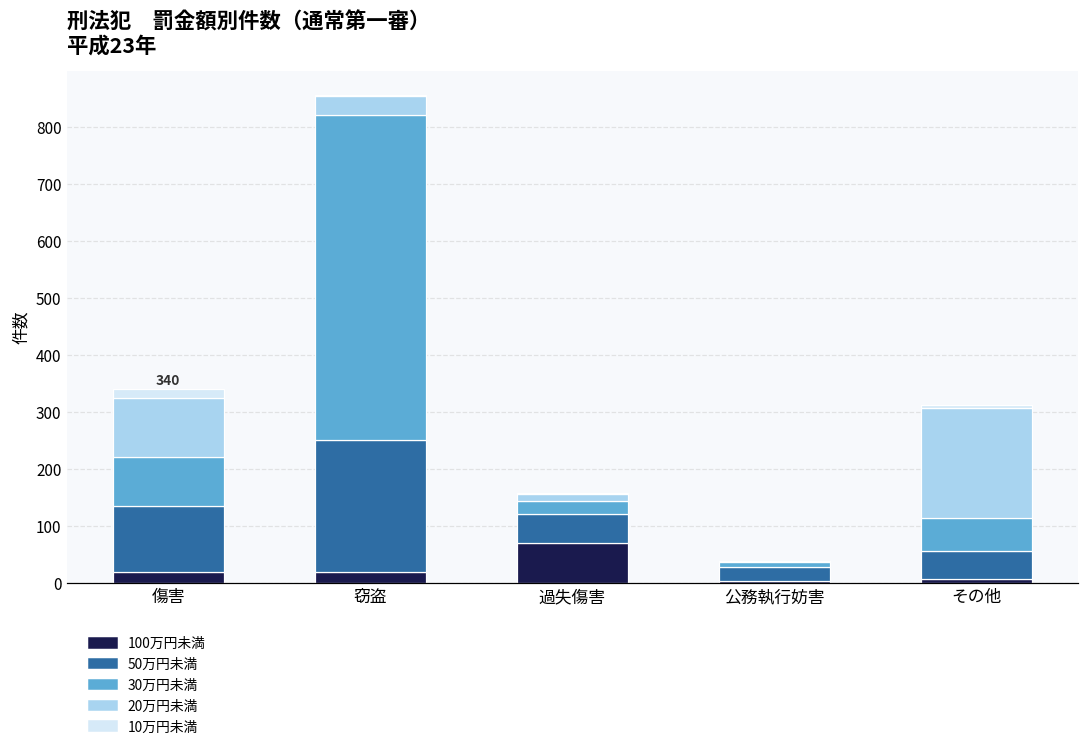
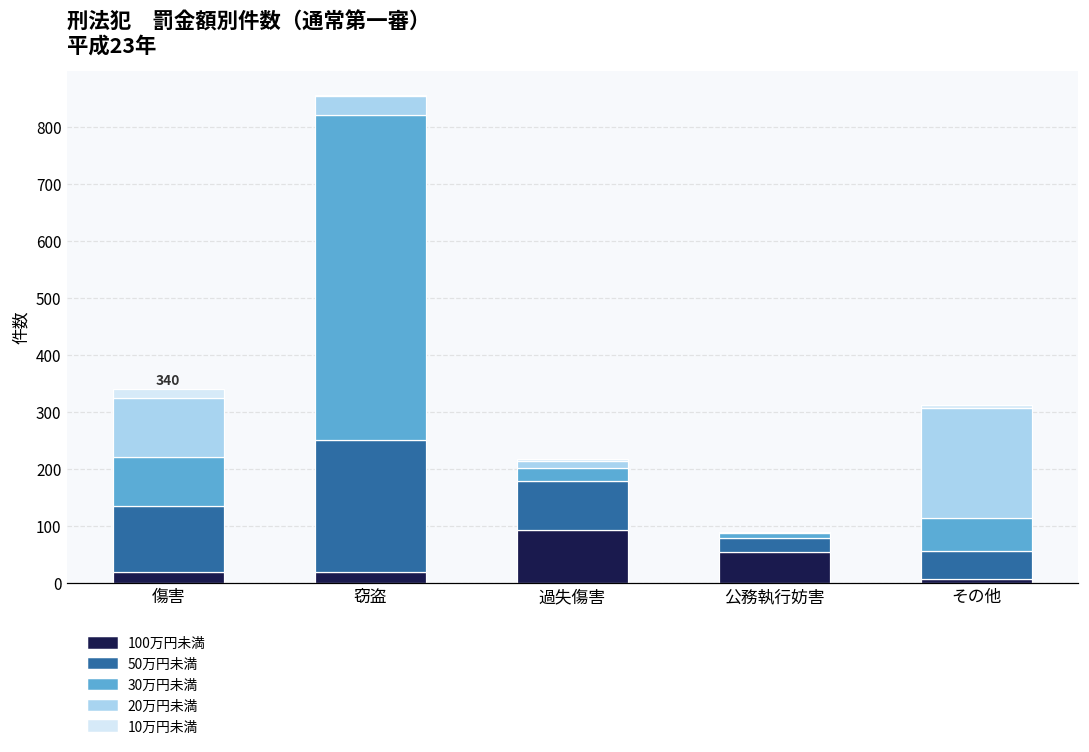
  {
    "100万円未満": {
      "傷害": 20,
      "窃盗": 20,
-     "過失傷害": 70,
-     "公務執行妨害": 0,
+     "過失傷害": 90,
+     "公務執行妨害": 60,
      "その他": 10
    },
    "50万円未満": {
      "傷害": 120,
      "窃盗": 230,
-     "過失傷害": 50,
+     "過失傷害": 90,
      "公務執行妨害": 20,
      "その他": 50
    },
    "30万円未満": {
      "傷害": 90,
      "窃盗": 570,
      "過失傷害": 20,
      "公務執行妨害": 10,
      "その他": 60
    }
  }
